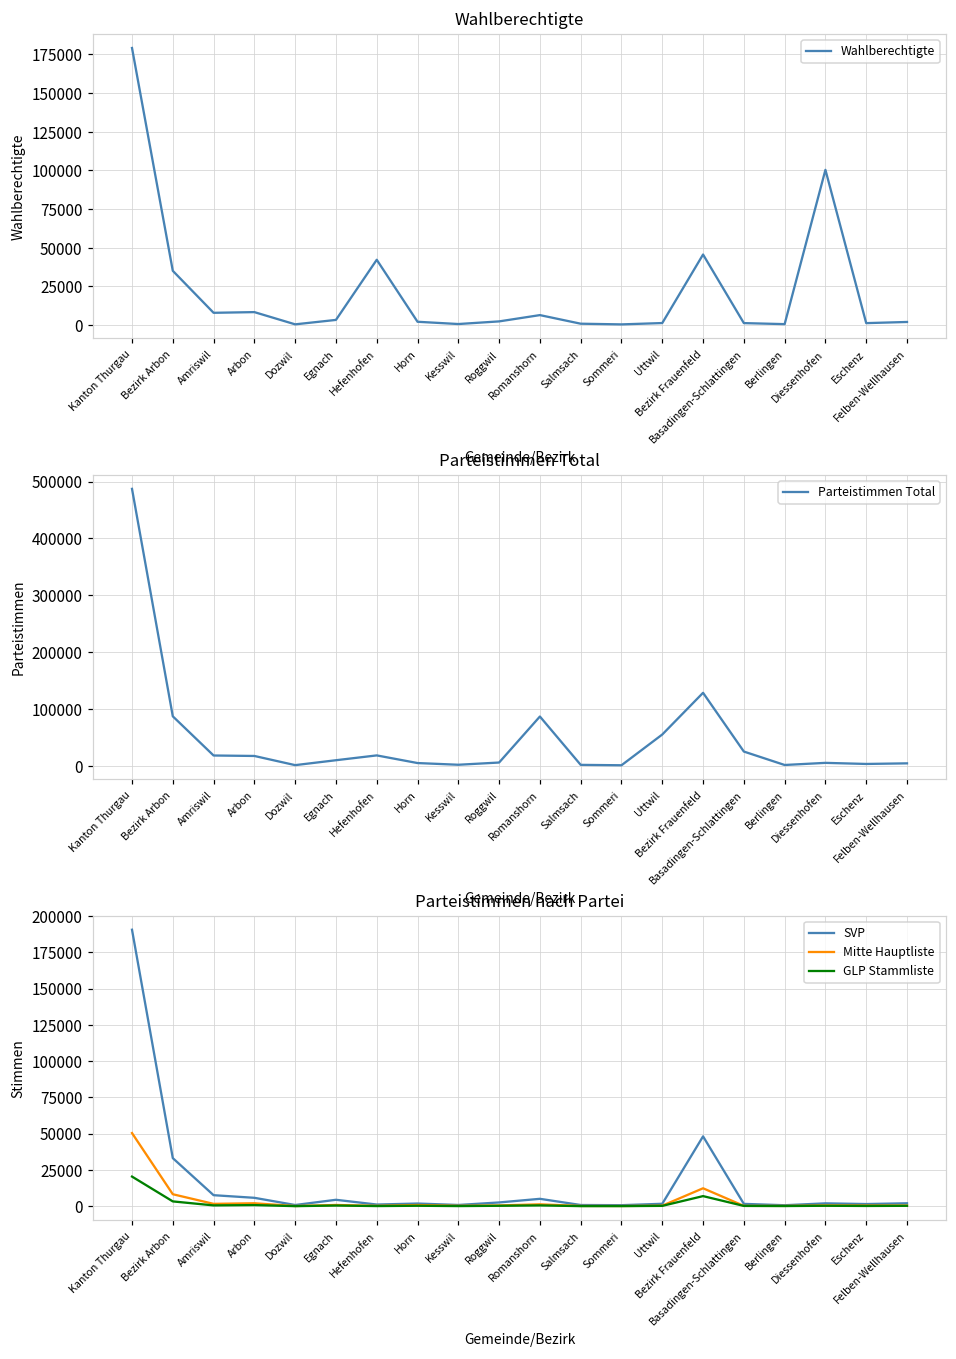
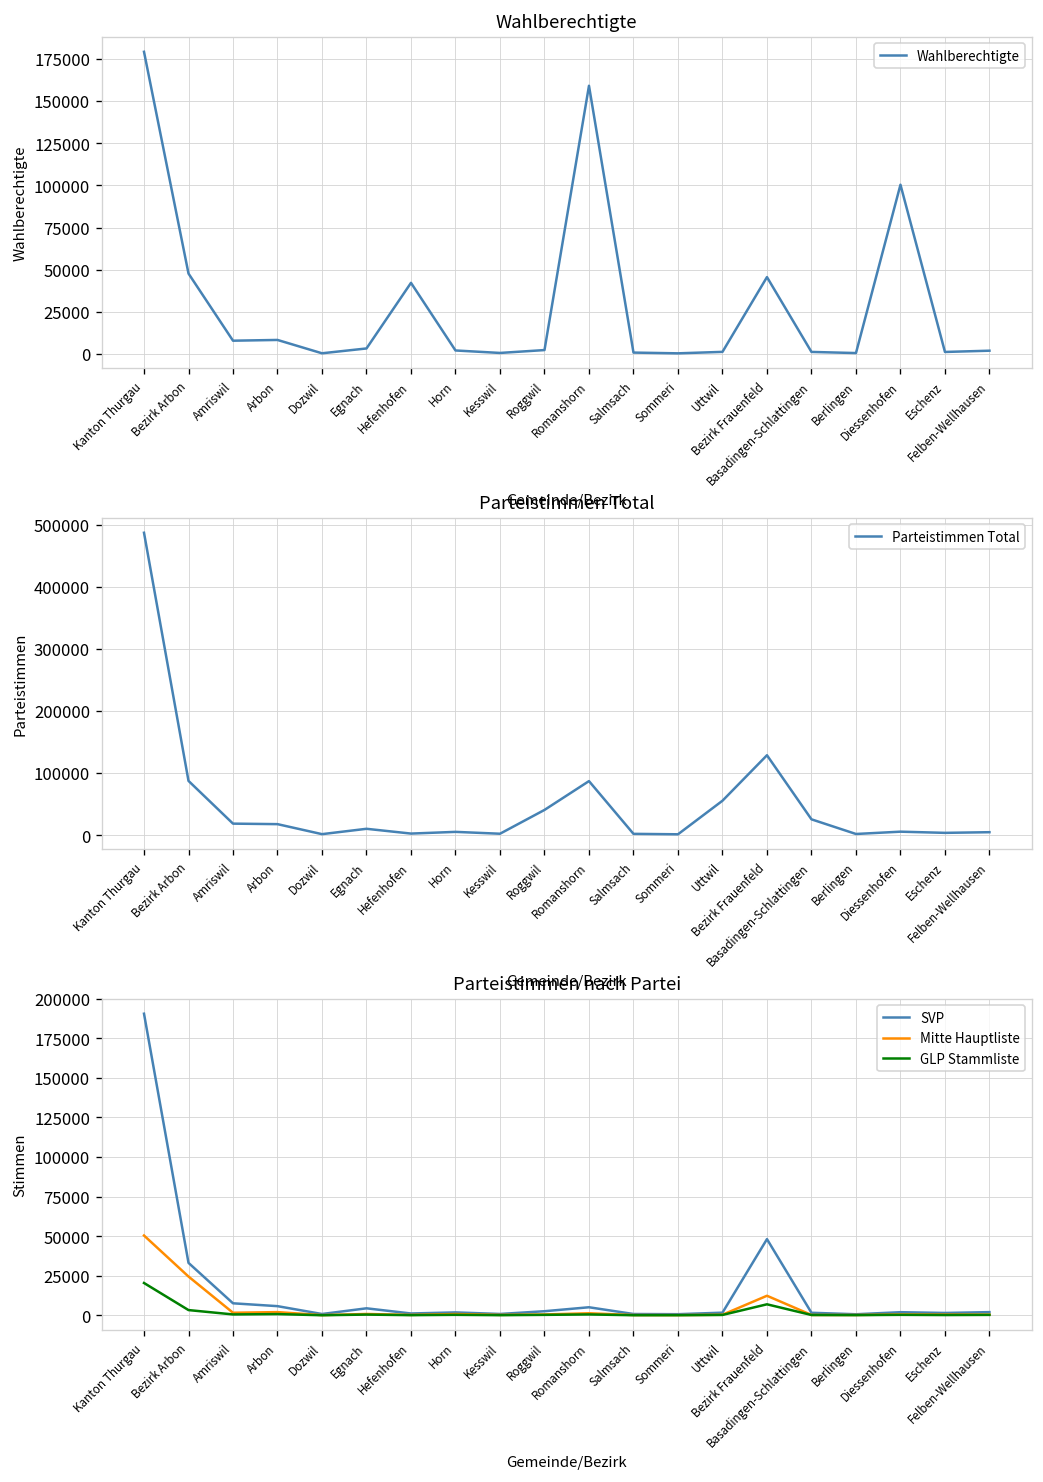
  {
    "Wahlberechtigte": {
      "Kanton Thurgau": 179000,
-     "Bezirk Arbon": 35000,
+     "Bezirk Arbon": 48000,
      "Amriswil": 8000,
      "Arbon": 8000,
      "Dozwil": 0,
      "Egnach": 3000,
      "Hefenhofen": 42000,
      "Horn": 2000,
      "Kesswil": 1000,
      "Roggwil": 2000,
-     "Romanshorn": 6000,
+     "Romanshorn": 159000,
      "Salmsach": 1000,
      "Sommeri": 0,
      "Uttwil": 1000,
      "Bezirk Frauenfeld": 46000,
      "Basadingen-Schlattingen": 1000,
      "Berlingen": 1000,
      "Diessenhofen": 100000,
      "Eschenz": 1000,
      "Felben-Wellhausen": 2000
    },
    "Parteistimmen Total": {
      "Kanton Thurgau": 490000,
      "Bezirk Arbon": 90000,
      "Amriswil": 20000,
      "Arbon": 20000,
      "Dozwil": 0,
      "Egnach": 10000,
-     "Hefenhofen": 20000,
+     "Hefenhofen": 0,
      "Horn": 10000,
      "Kesswil": 0,
-     "Roggwil": 10000,
+     "Roggwil": 40000,
      "Romanshorn": 90000,
      "Salmsach": 0,
      "Sommeri": 0,
      "Uttwil": 60000,
      "Bezirk Frauenfeld": 130000,
      "Basadingen-Schlattingen": 30000,
      "Berlingen": 0,
      "Diessenhofen": 10000,
      "Eschenz": 0,
      "Felben-Wellhausen": 0
    },
    "Parteistimmen nach Partei": {
      "SVP": {
        "Kanton Thurgau": 191000,
        "Bezirk Arbon": 33000,
        "Amriswil": 8000,
        "Arbon": 6000,
        "Egnach": 4000,
        "Roggwil": 3000,
        "Romanshorn": 5000,
        "Bezirk Frauenfeld": 48000
      },
      "Mitte Hauptliste": {
        "Kanton Thurgau": 50000,
-       "Bezirk Arbon": 8000,
+       "Bezirk Arbon": 24000,
        "Bezirk Frauenfeld": 12000
      },
      "GLP Stammliste": {
        "Kanton Thurgau": 20000,
        "Bezirk Arbon": 3000,
        "Bezirk Frauenfeld": 7000
      }
    }
  }
